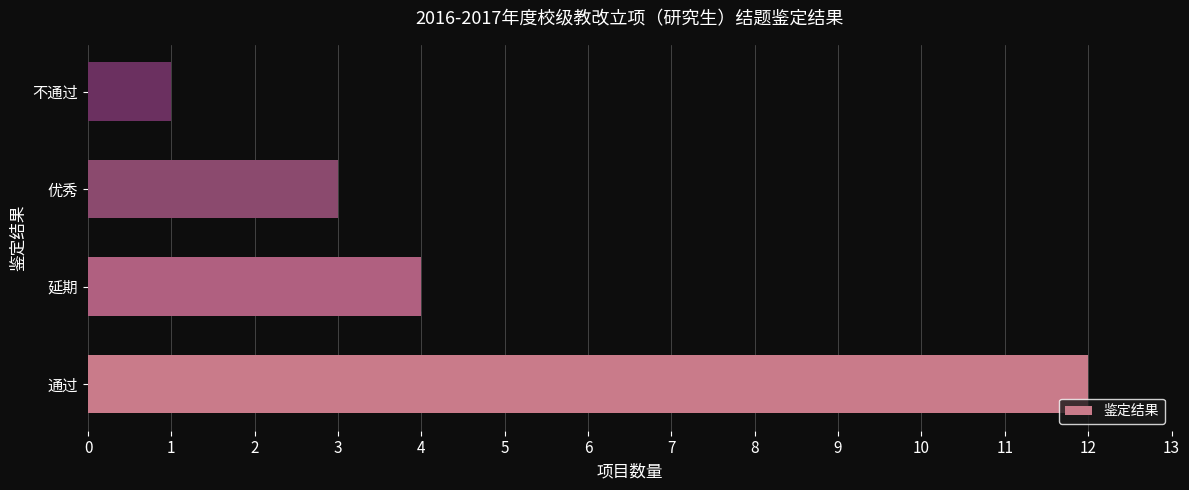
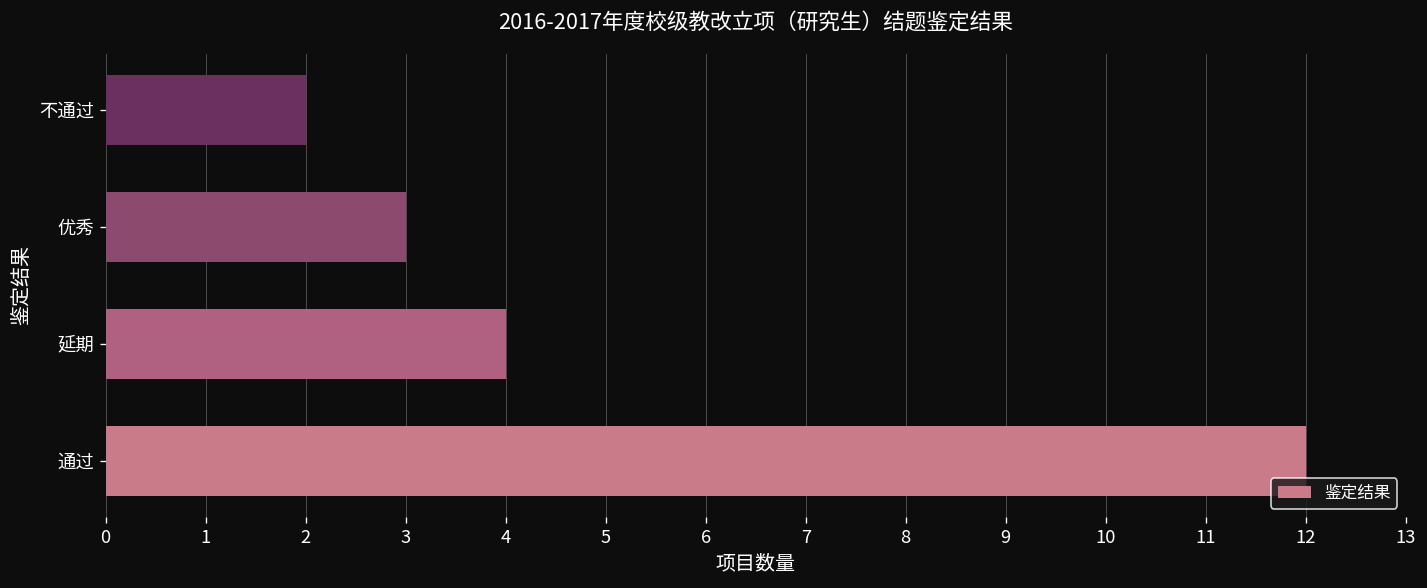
  {
-   "不通过": 1,
+   "不通过": 2,
    "优秀": 3,
    "延期": 4,
    "通过": 12
  }
